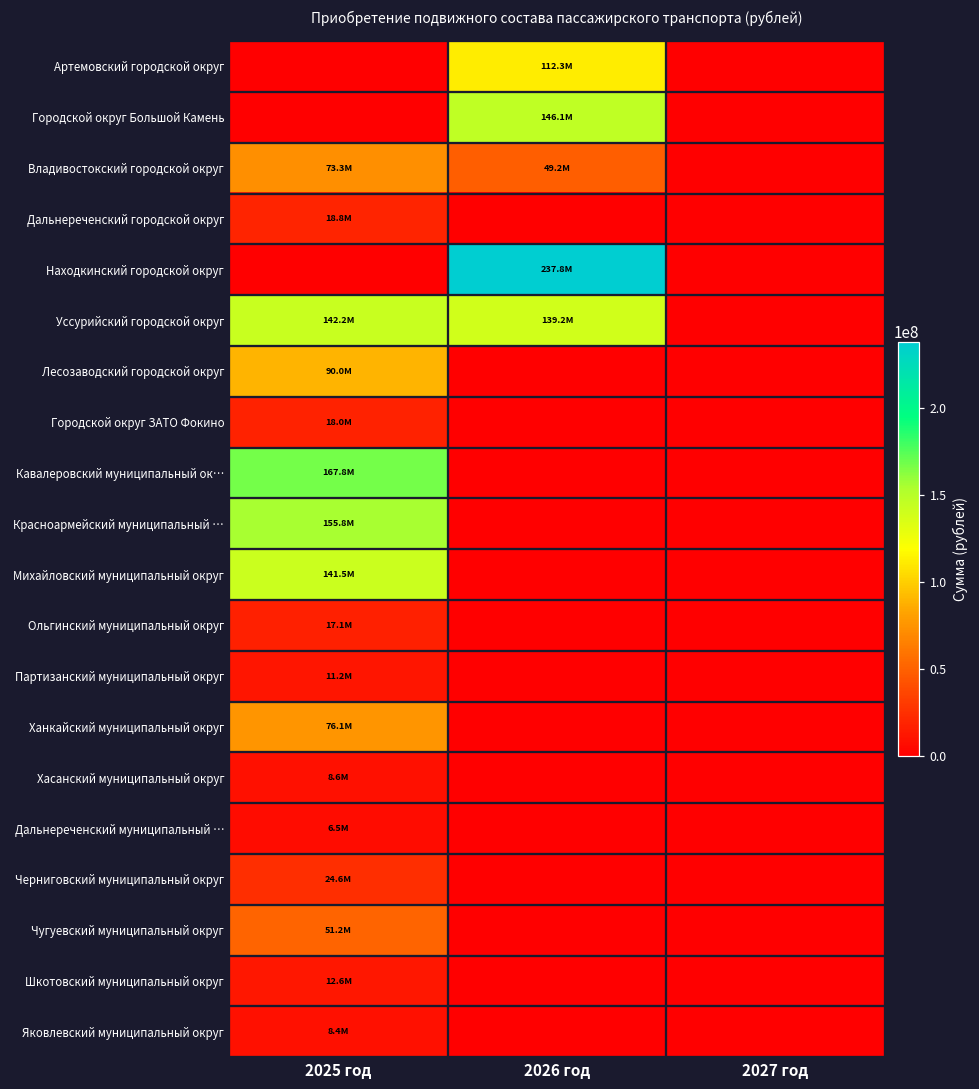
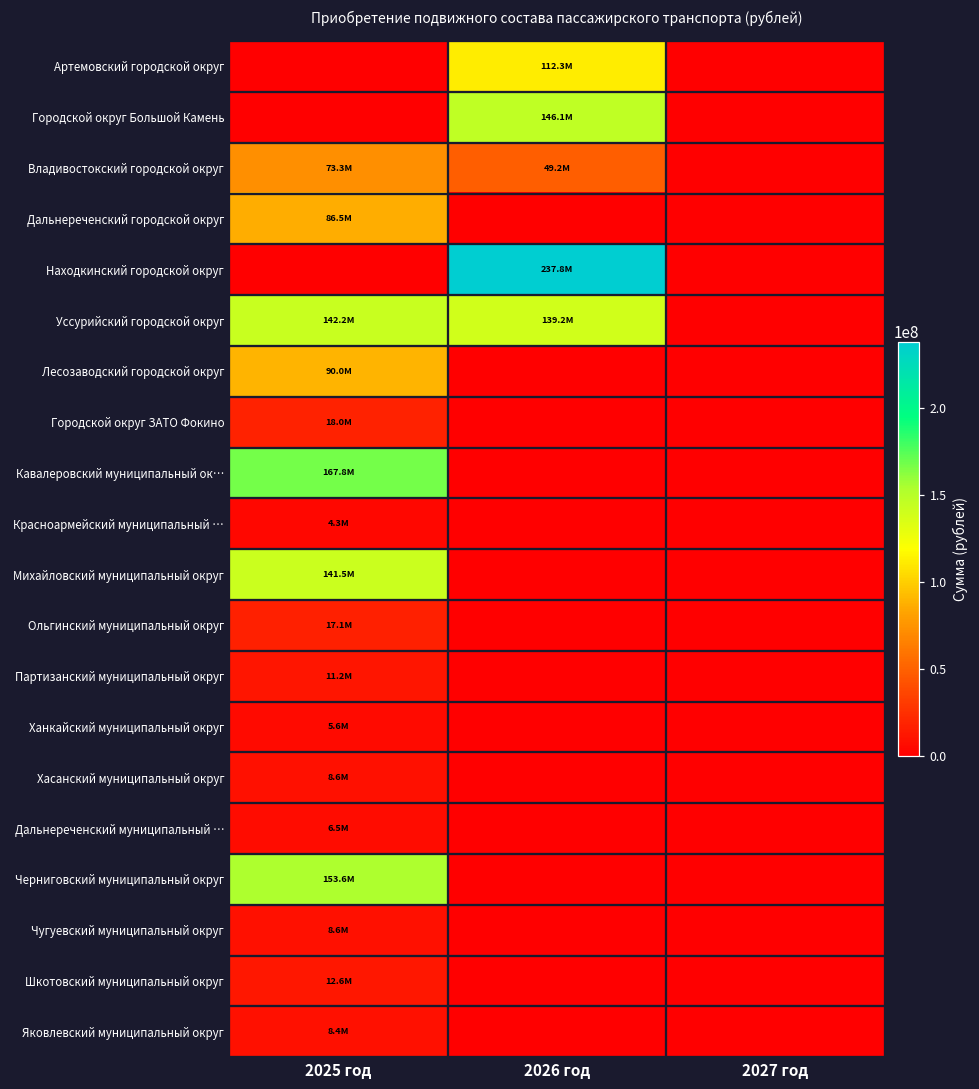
  {
    "Артемовский городской округ": {
      "2026 год": "112.3M"
    },
    "Городской округ Большой Камень": {
      "2026 год": "146.1M"
    },
    "Владивостокский городской округ": {
      "2025 год": "73.3M",
      "2026 год": "49.2M"
    },
    "Дальнереченский городской округ": {
-     "2025 год": "18.8M"
+     "2025 год": "86.5M"
    },
    "Находкинский городской округ": {
      "2026 год": "237.8M"
    },
    "Уссурийский городской округ": {
      "2025 год": "142.2M",
      "2026 год": "139.2M"
    },
    "Лесозаводский городской округ": {
      "2025 год": "90.0M"
    },
    "Городской округ ЗАТО Фокино": {
      "2025 год": "18.0M"
    },
    "Кавалеровский муниципальный ок…": {
      "2025 год": "167.8M"
    },
    "Красноармейский муниципальный …": {
-     "2025 год": "155.8M"
+     "2025 год": "4.3M"
    },
    "Михайловский муниципальный округ": {
      "2025 год": "141.5M"
    },
    "Ольгинский муниципальный округ": {
      "2025 год": "17.1M"
    },
    "Партизанский муниципальный округ": {
      "2025 год": "11.2M"
    },
    "Ханкайский муниципальный округ": {
-     "2025 год": "76.1M"
+     "2025 год": "5.6M"
    },
    "Хасанский муниципальный округ": {
      "2025 год": "8.6M"
    },
    "Дальнереченский муниципальный …": {
      "2025 год": "6.5M"
    },
    "Черниговский муниципальный округ": {
-     "2025 год": "24.6M"
+     "2025 год": "153.6M"
    },
    "Чугуевский муниципальный округ": {
-     "2025 год": "51.2M"
+     "2025 год": "8.6M"
    },
    "Шкотовский муниципальный округ": {
      "2025 год": "12.6M"
    },
    "Яковлевский муниципальный округ": {
      "2025 год": "8.4M"
    }
  }
